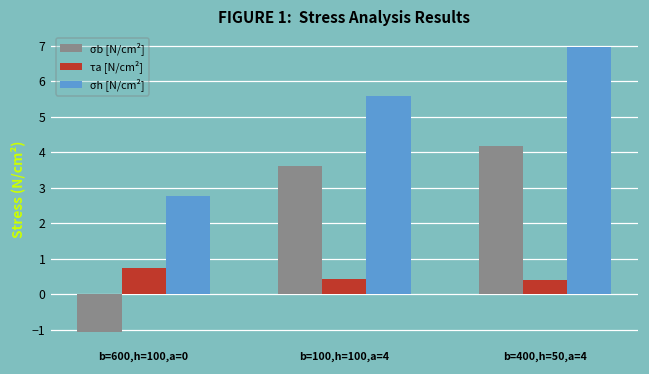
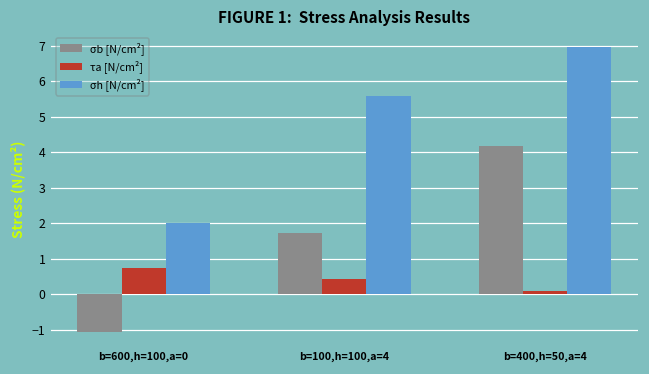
  {
    "σb [N/cm²]": {
      "b=600,h=100,a=0": -1.1,
-     "b=100,h=100,a=4": 3.6,
+     "b=100,h=100,a=4": 1.7,
      "b=400,h=50,a=4": 4.2
    },
    "τa [N/cm²]": {
      "b=600,h=100,a=0": 0.8,
      "b=100,h=100,a=4": 0.4,
-     "b=400,h=50,a=4": 0.4
+     "b=400,h=50,a=4": 0.1
    },
    "σh [N/cm²]": {
-     "b=600,h=100,a=0": 2.8,
+     "b=600,h=100,a=0": 2.0,
      "b=100,h=100,a=4": 5.6,
      "b=400,h=50,a=4": 7.0
    }
  }
